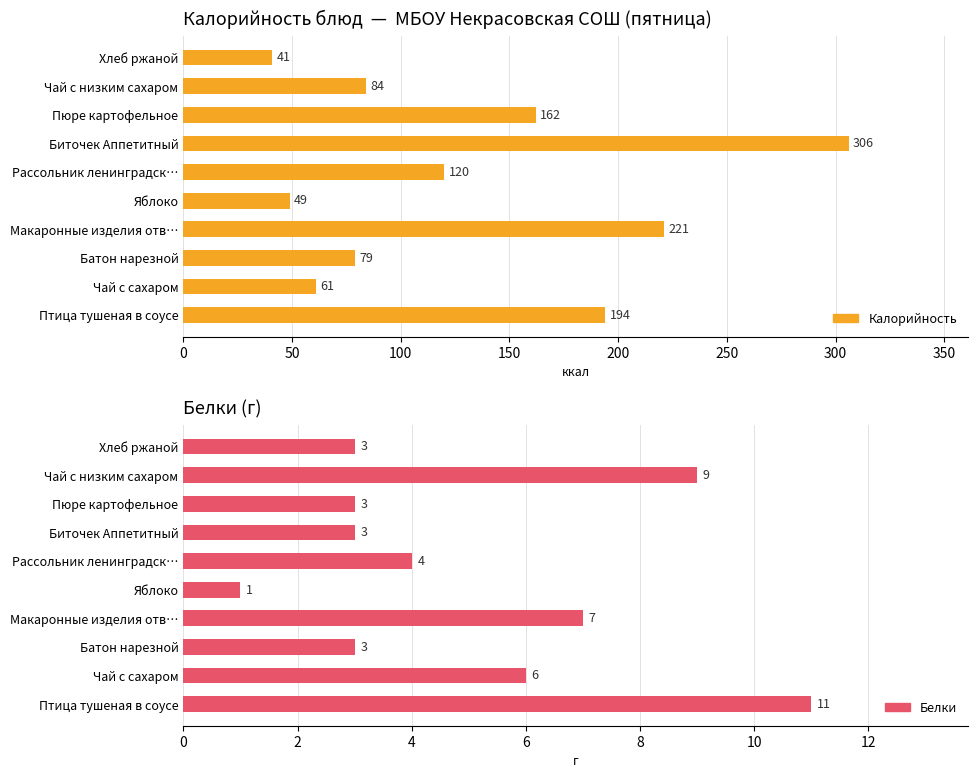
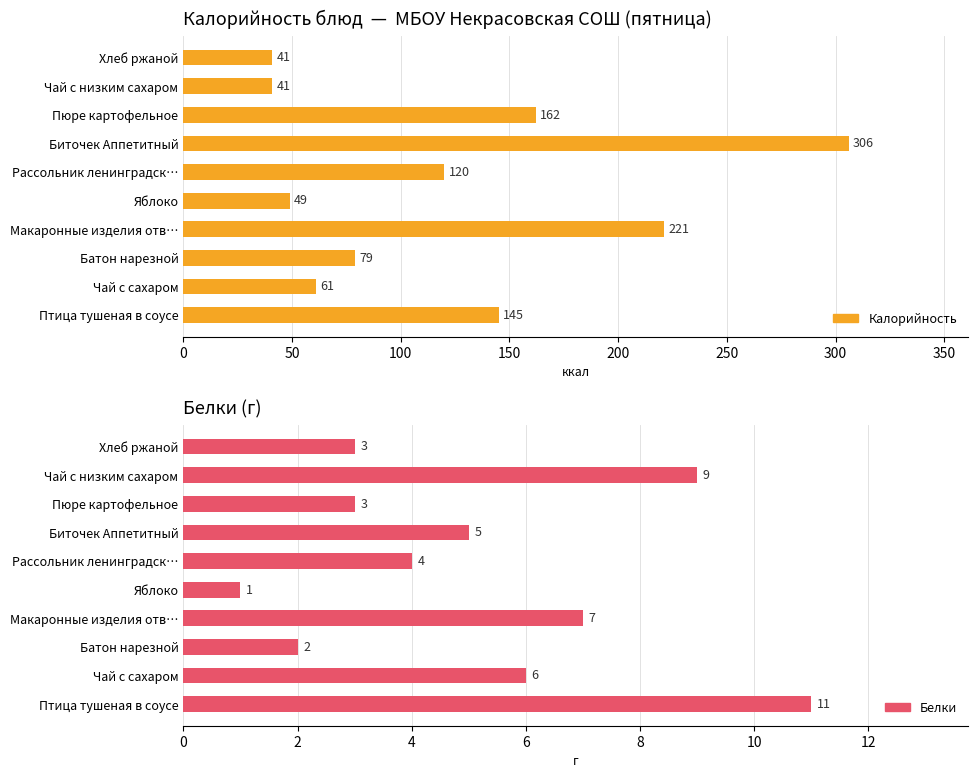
  {
    "Калорийность блюд — МБОУ Некрасовская СОШ (пятница)": {
      "Хлеб ржаной": 41,
-     "Чай с низким сахаром": 84,
+     "Чай с низким сахаром": 41,
      "Пюре картофельное": 162,
      "Биточек Аппетитный": 306,
      "Рассольник ленинградск…": 120,
      "Яблоко": 49,
      "Макаронные изделия отв…": 221,
      "Батон нарезной": 79,
      "Чай с сахаром": 61,
-     "Птица тушеная в соусе": 194
+     "Птица тушеная в соусе": 145
    },
    "Белки (г)": {
      "Хлеб ржаной": 3,
      "Чай с низким сахаром": 9,
      "Пюре картофельное": 3,
-     "Биточек Аппетитный": 3,
+     "Биточек Аппетитный": 5,
      "Рассольник ленинградск…": 4,
      "Яблоко": 1,
      "Макаронные изделия отв…": 7,
-     "Батон нарезной": 3,
+     "Батон нарезной": 2,
      "Чай с сахаром": 6,
      "Птица тушеная в соусе": 11
    }
  }
